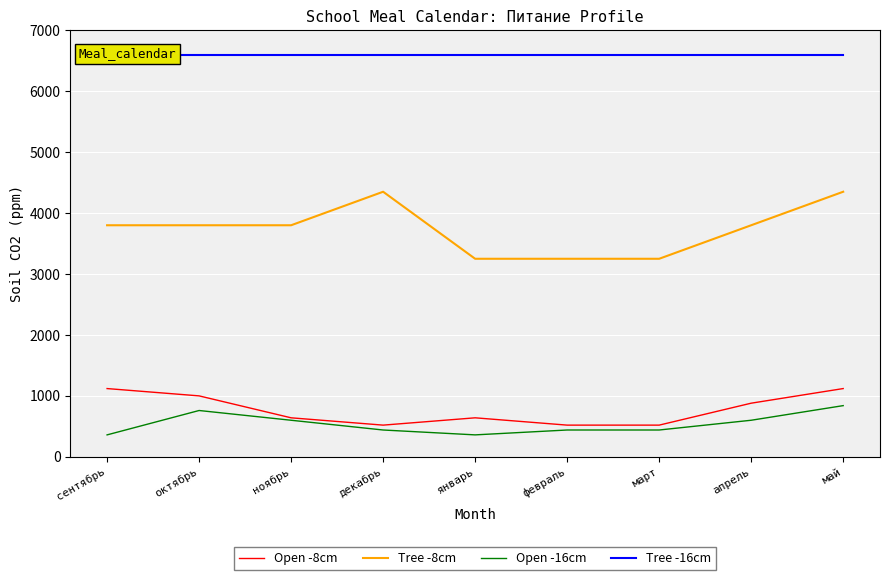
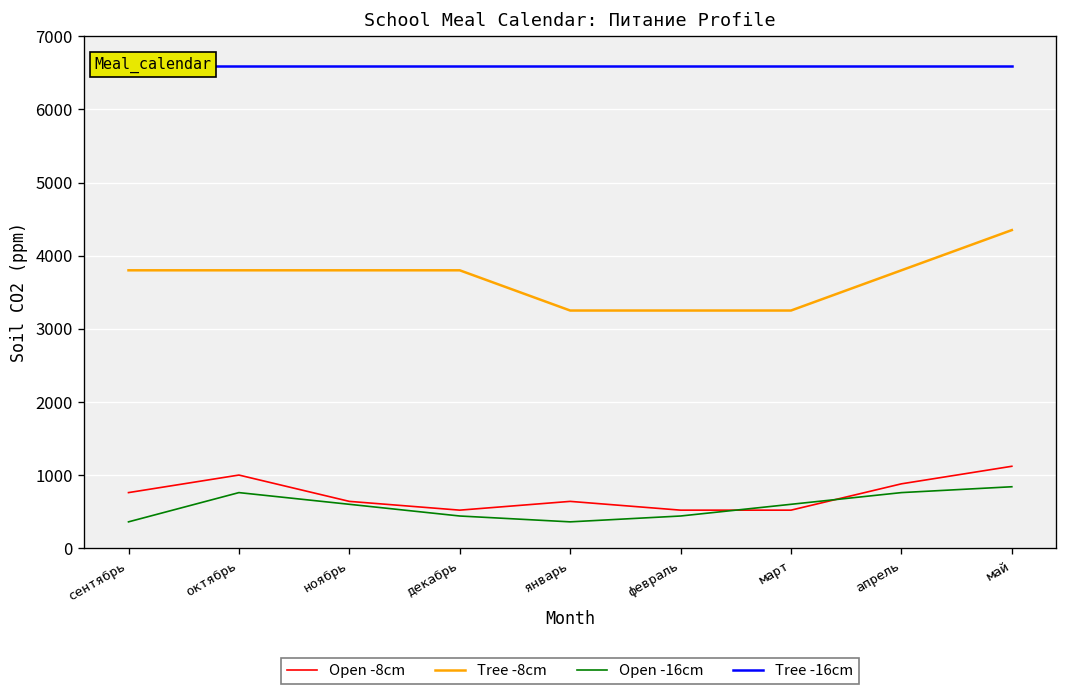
  {
    "Open -8cm": {
-     "сентябрь": 1100,
+     "сентябрь": 800,
      "октябрь": 1000,
      "декабрь": 500,
      "январь": 600,
      "февраль": 500,
      "март": 500,
      "апрель": 900,
      "май": 1100
    },
    "Tree -8cm": {
      "сентябрь": 3800,
      "октябрь": 3800,
      "ноябрь": 3800,
-     "декабрь": 4400,
+     "декабрь": 3800,
      "январь": 3300,
      "февраль": 3300,
      "март": 3300,
      "апрель": 3800,
      "май": 4400
    },
    "Open -16cm": {
      "сентябрь": 400,
      "октябрь": 800,
      "декабрь": 400,
      "январь": 400,
      "февраль": 400,
-     "март": 400,
-     "апрель": 600,
+     "март": 600,
+     "апрель": 800,
      "май": 800
    },
    "Tree -16cm": {
      "октябрь": 6600,
      "ноябрь": 6600,
      "декабрь": 6600,
      "январь": 6600,
      "февраль": 6600,
      "март": 6600,
      "апрель": 6600,
      "май": 6600
    }
  }
